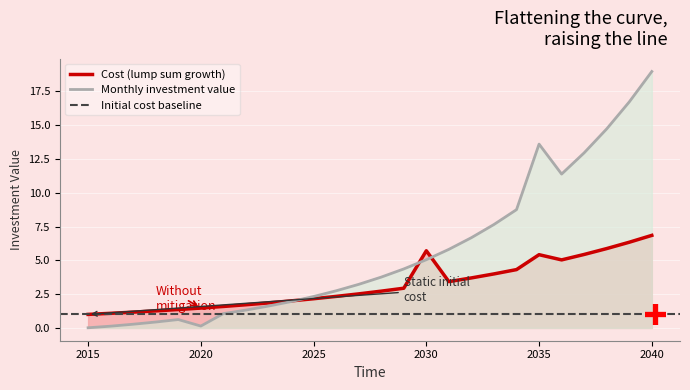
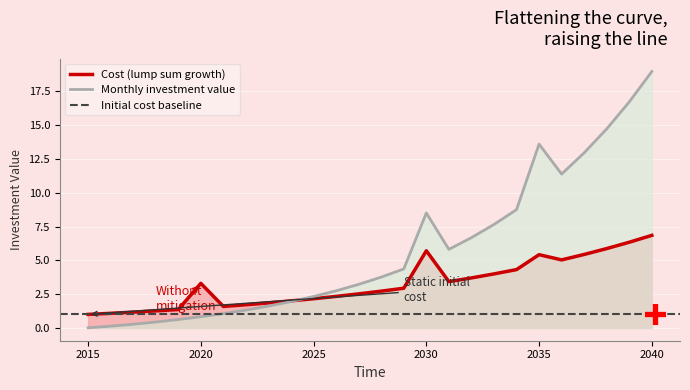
  {
    "Cost (lump sum growth)": {
      "2015": 1.0,
-     "2020": 1.5,
+     "2020": 3.3,
      "2030": 5.7,
      "2035": 5.4,
      "2040": 6.8
    },
    "Monthly investment value": {
      "2015": 0.0,
-     "2020": 0.1,
-     "2030": 5.0,
+     "2020": 0.8,
+     "2030": 8.5,
      "2035": 13.6,
      "2040": 19.0
    }
  }
